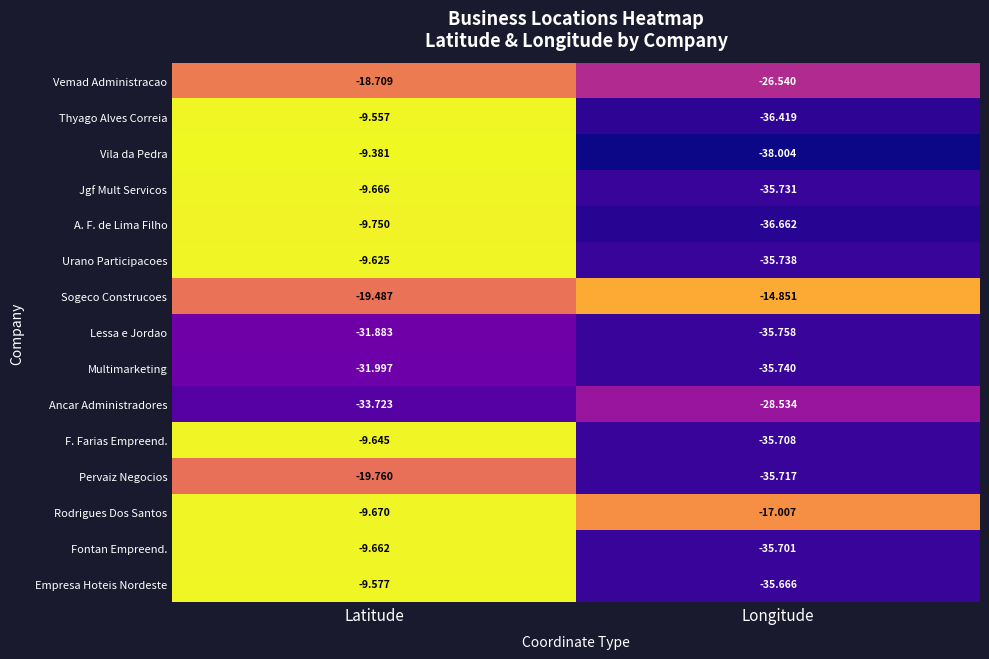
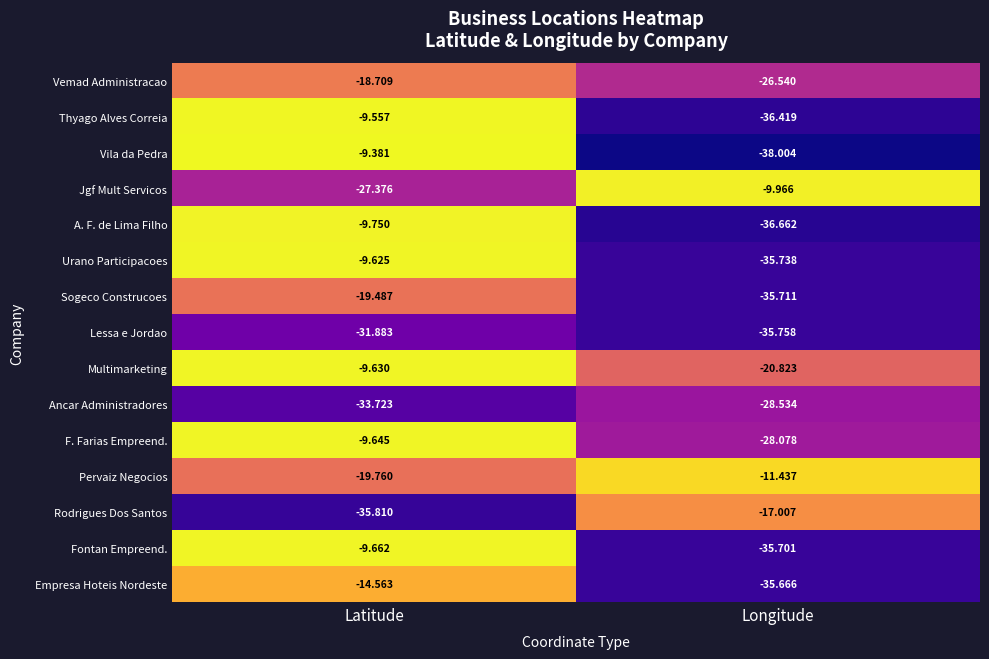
  {
    "Vemad Administracao": {
      "Latitude": -18.709,
      "Longitude": -26.540
    },
    "Thyago Alves Correia": {
      "Latitude": -9.557,
      "Longitude": -36.419
    },
    "Vila da Pedra": {
      "Latitude": -9.381,
      "Longitude": -38.004
    },
    "Jgf Mult Servicos": {
-     "Latitude": -9.666,
-     "Longitude": -35.731
+     "Latitude": -27.376,
+     "Longitude": -9.966
    },
    "A. F. de Lima Filho": {
      "Latitude": -9.750,
      "Longitude": -36.662
    },
    "Urano Participacoes": {
      "Latitude": -9.625,
      "Longitude": -35.738
    },
    "Sogeco Construcoes": {
      "Latitude": -19.487,
-     "Longitude": -14.851
+     "Longitude": -35.711
    },
    "Lessa e Jordao": {
      "Latitude": -31.883,
      "Longitude": -35.758
    },
    "Multimarketing": {
-     "Latitude": -31.997,
-     "Longitude": -35.740
+     "Latitude": -9.630,
+     "Longitude": -20.823
    },
    "Ancar Administradores": {
      "Latitude": -33.723,
      "Longitude": -28.534
    },
    "F. Farias Empreend.": {
      "Latitude": -9.645,
-     "Longitude": -35.708
+     "Longitude": -28.078
    },
    "Pervaiz Negocios": {
      "Latitude": -19.760,
-     "Longitude": -35.717
+     "Longitude": -11.437
    },
    "Rodrigues Dos Santos": {
-     "Latitude": -9.670,
+     "Latitude": -35.810,
      "Longitude": -17.007
    },
    "Fontan Empreend.": {
      "Latitude": -9.662,
      "Longitude": -35.701
    },
    "Empresa Hoteis Nordeste": {
-     "Latitude": -9.577,
+     "Latitude": -14.563,
      "Longitude": -35.666
    }
  }
